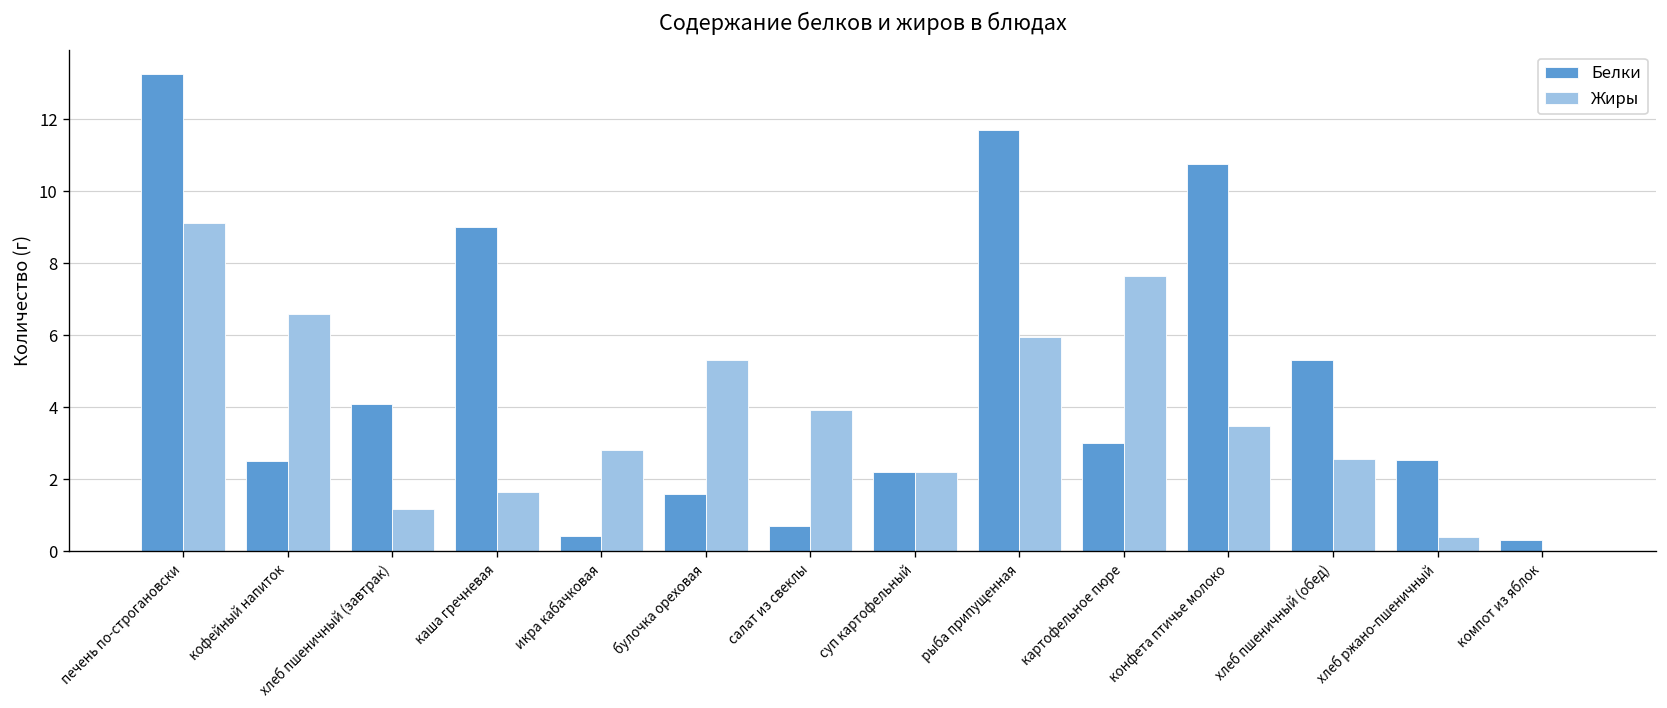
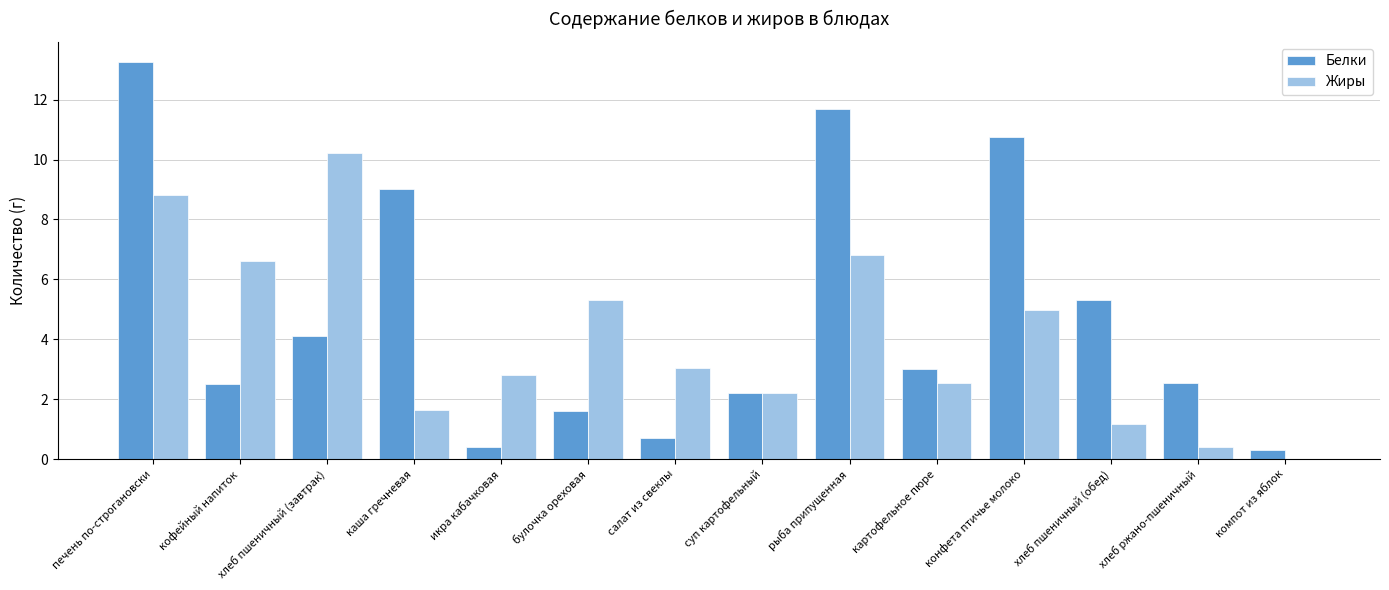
  {
    "Белки": {
      "печень по-строгановски": 13.3,
      "кофейный напиток": 2.5,
      "хлеб пшеничный (завтрак)": 4.1,
      "каша гречневая": 9.0,
      "икра кабачковая": 0.4,
      "булочка ореховая": 1.6,
      "салат из свеклы": 0.7,
      "суп картофельный": 2.2,
      "рыба припущенная": 11.7,
      "картофельное пюре": 3.0,
      "конфета птичье молоко": 10.8,
      "хлеб пшеничный (обед)": 5.3,
      "хлеб ржано-пшеничный": 2.5,
      "компот из яблок": 0.3
    },
    "Жиры": {
-     "печень по-строгановски": 9.1,
+     "печень по-строгановски": 8.8,
      "кофейный напиток": 6.6,
-     "хлеб пшеничный (завтрак)": 1.2,
+     "хлеб пшеничный (завтрак)": 10.2,
      "каша гречневая": 1.6,
      "икра кабачковая": 2.8,
      "булочка ореховая": 5.3,
-     "салат из свеклы": 3.9,
+     "салат из свеклы": 3.0,
      "суп картофельный": 2.2,
-     "рыба припущенная": 5.9,
-     "картофельное пюре": 7.7,
-     "конфета птичье молоко": 3.5,
-     "хлеб пшеничный (обед)": 2.6,
+     "рыба припущенная": 6.8,
+     "картофельное пюре": 2.5,
+     "конфета птичье молоко": 5.0,
+     "хлеб пшеничный (обед)": 1.2,
      "хлеб ржано-пшеничный": 0.4,
      "компот из яблок": 0.0
    }
  }
